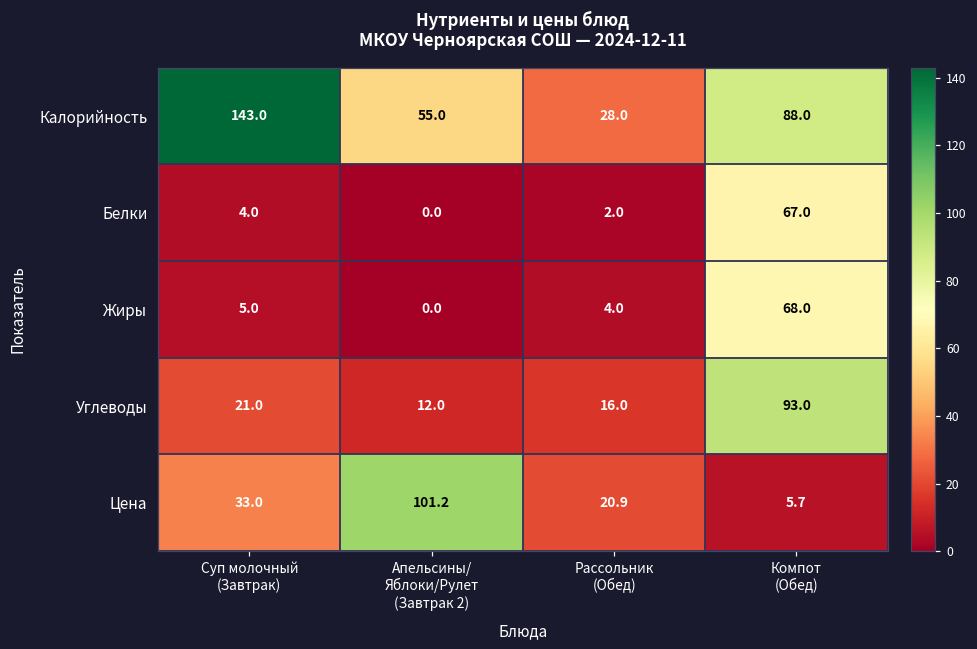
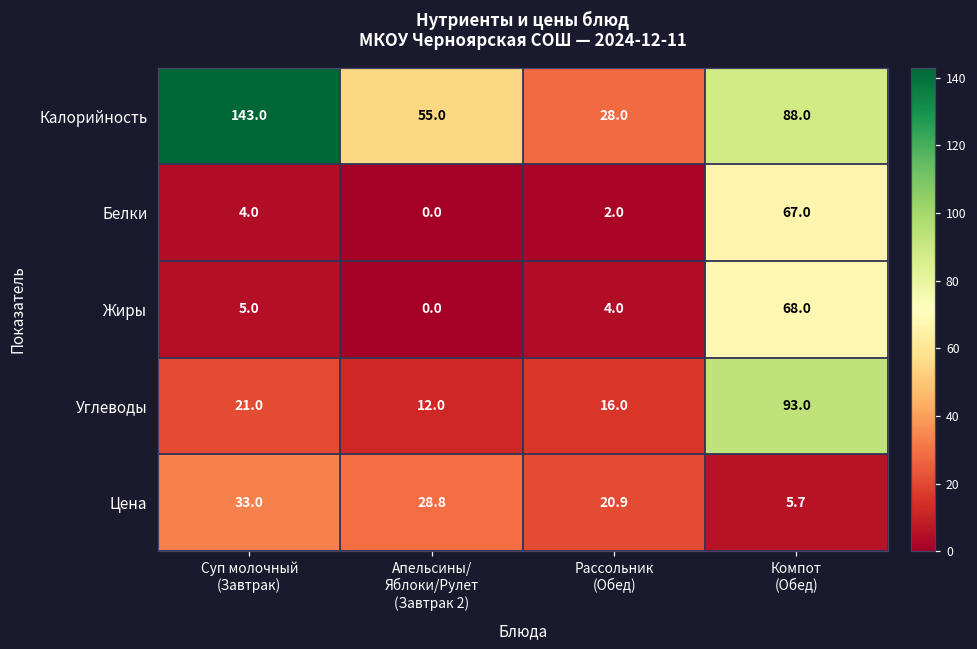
  {
    "Калорийность": {
      "Суп молочный (Завтрак)": 143.0,
      "Апельсины/ Яблоки/Рулет (Завтрак 2)": 55.0,
      "Рассольник (Обед)": 28.0,
      "Компот (Обед)": 88.0
    },
    "Белки": {
      "Суп молочный (Завтрак)": 4.0,
      "Апельсины/ Яблоки/Рулет (Завтрак 2)": 0.0,
      "Рассольник (Обед)": 2.0,
      "Компот (Обед)": 67.0
    },
    "Жиры": {
      "Суп молочный (Завтрак)": 5.0,
      "Апельсины/ Яблоки/Рулет (Завтрак 2)": 0.0,
      "Рассольник (Обед)": 4.0,
      "Компот (Обед)": 68.0
    },
    "Углеводы": {
      "Суп молочный (Завтрак)": 21.0,
      "Апельсины/ Яблоки/Рулет (Завтрак 2)": 12.0,
      "Рассольник (Обед)": 16.0,
      "Компот (Обед)": 93.0
    },
    "Цена": {
      "Суп молочный (Завтрак)": 33.0,
-     "Апельсины/ Яблоки/Рулет (Завтрак 2)": 101.2,
+     "Апельсины/ Яблоки/Рулет (Завтрак 2)": 28.8,
      "Рассольник (Обед)": 20.9,
      "Компот (Обед)": 5.7
    }
  }
